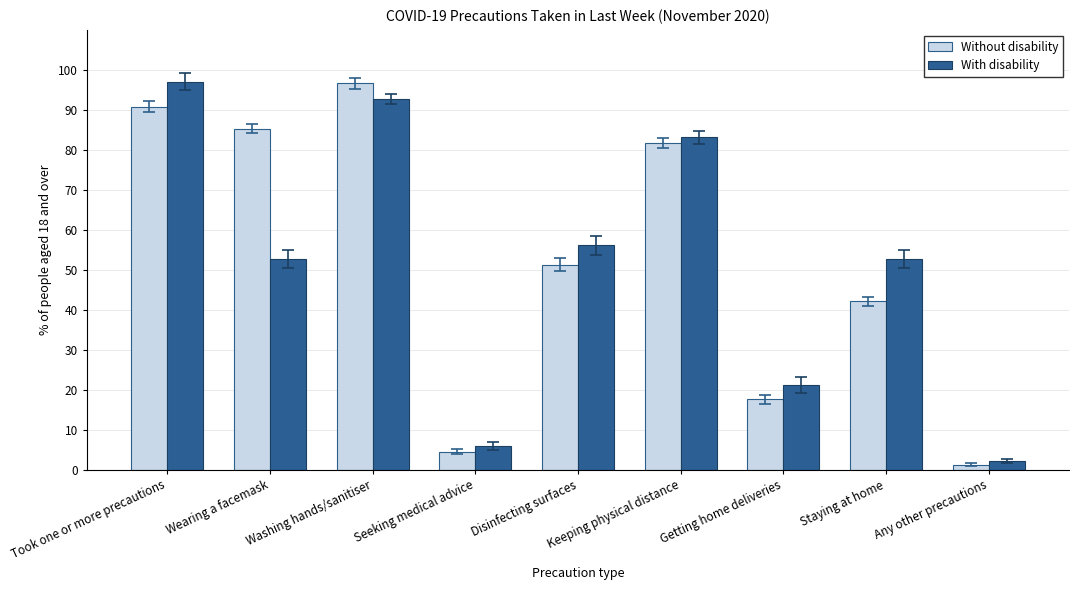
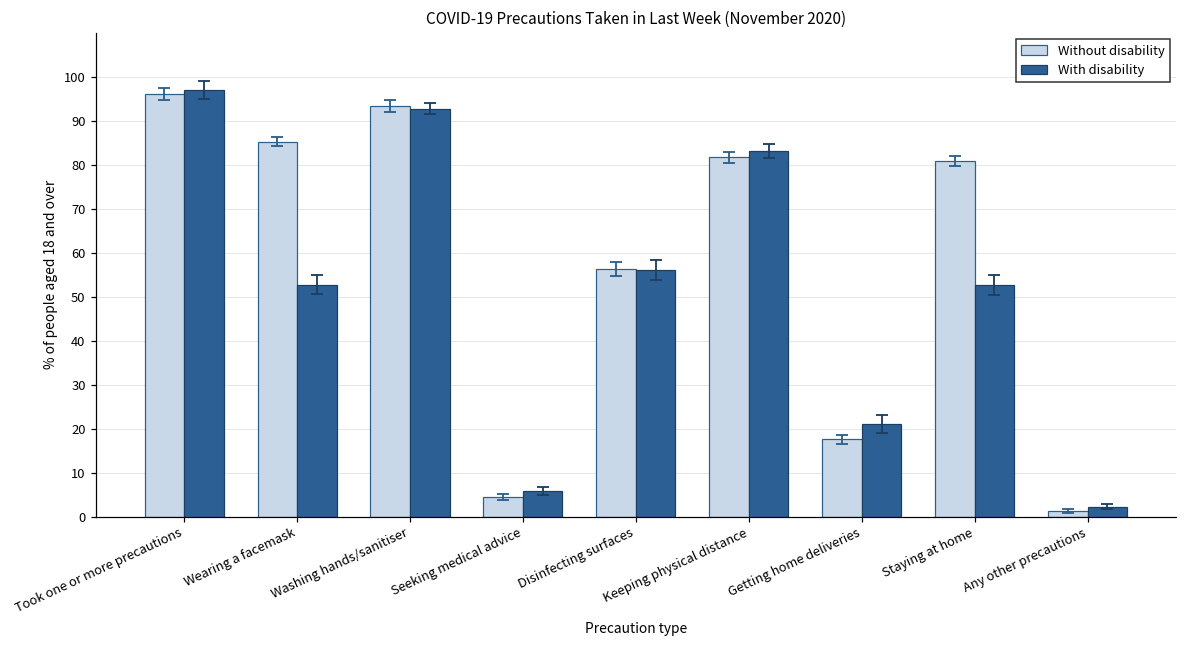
  {
    "Without disability": {
-     "Took one or more precautions": 91,
+     "Took one or more precautions": 96,
      "Wearing a facemask": 85,
-     "Washing hands/sanitiser": 97,
+     "Washing hands/sanitiser": 93,
      "Seeking medical advice": 5,
-     "Disinfecting surfaces": 51,
+     "Disinfecting surfaces": 56,
      "Keeping physical distance": 82,
      "Getting home deliveries": 18,
-     "Staying at home": 42,
+     "Staying at home": 81,
      "Any other precautions": 1
    }
  }
